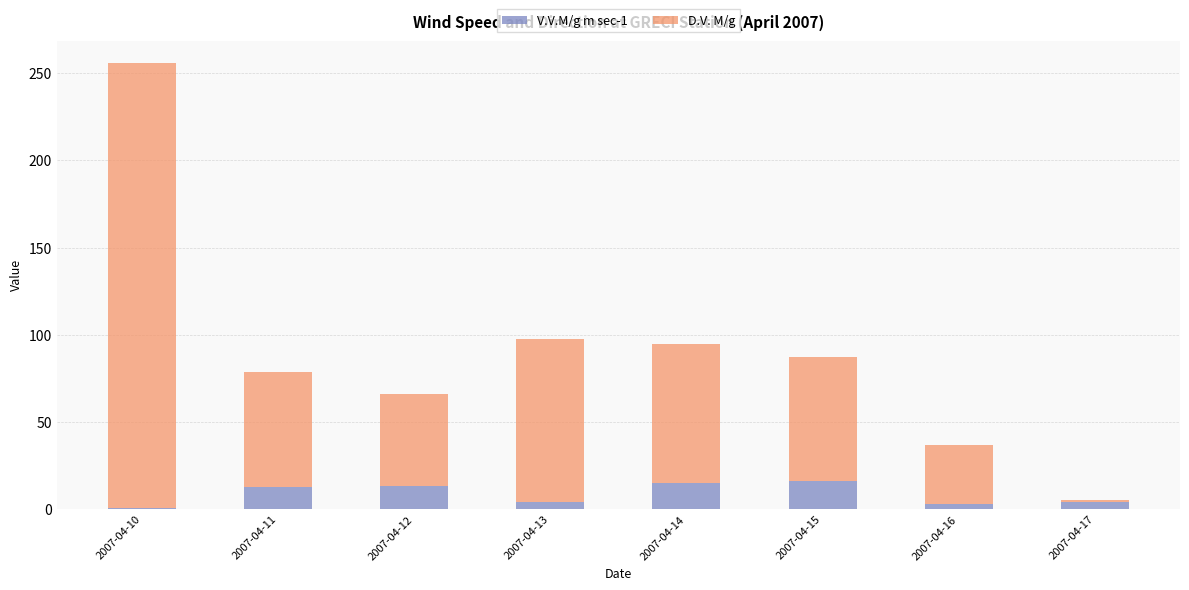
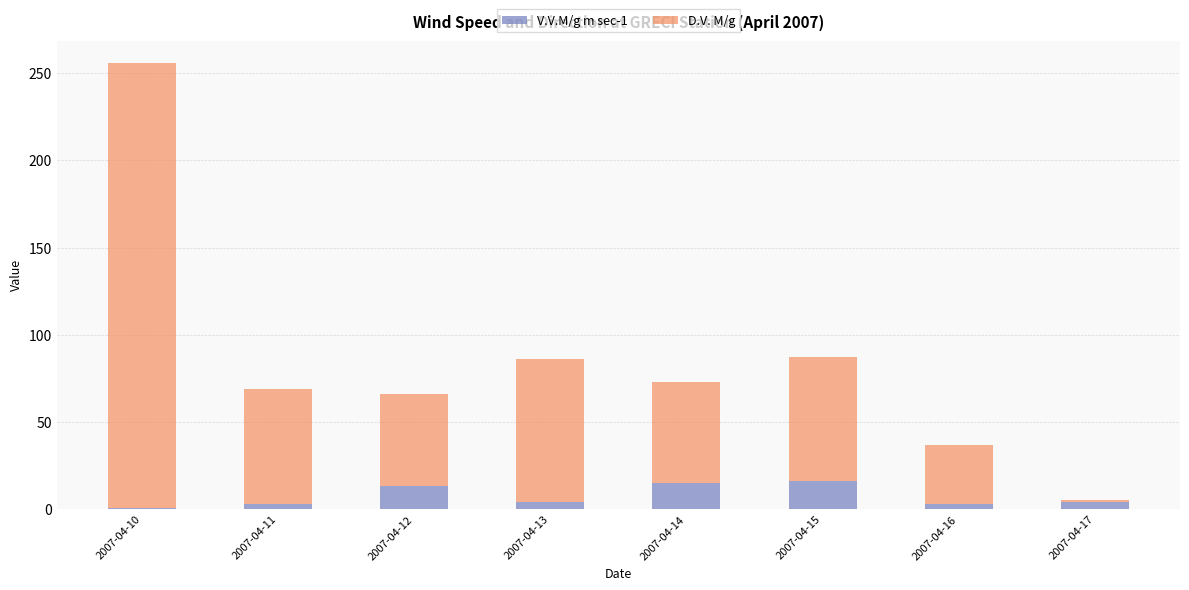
  {
    "V.V.M/g m sec-1": {
-     "2007-04-11": 13,
+     "2007-04-11": 3,
      "2007-04-12": 13,
      "2007-04-13": 4,
      "2007-04-14": 15,
      "2007-04-15": 16,
      "2007-04-16": 3,
      "2007-04-17": 4
    },
    "D.V. M/g": {
      "2007-04-10": 255,
      "2007-04-11": 66,
      "2007-04-12": 53,
-     "2007-04-13": 93,
-     "2007-04-14": 80,
+     "2007-04-13": 82,
+     "2007-04-14": 58,
      "2007-04-15": 71,
      "2007-04-16": 34
    }
  }
